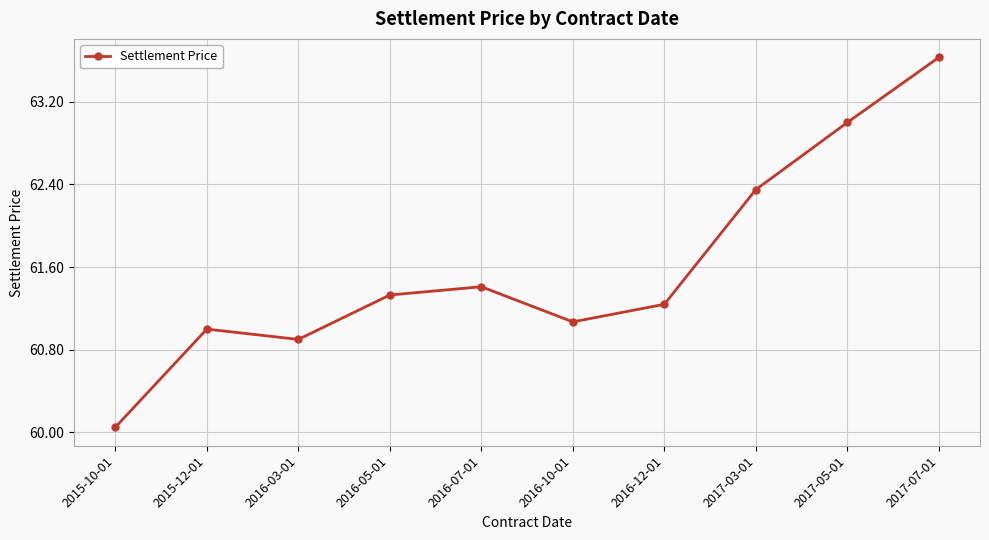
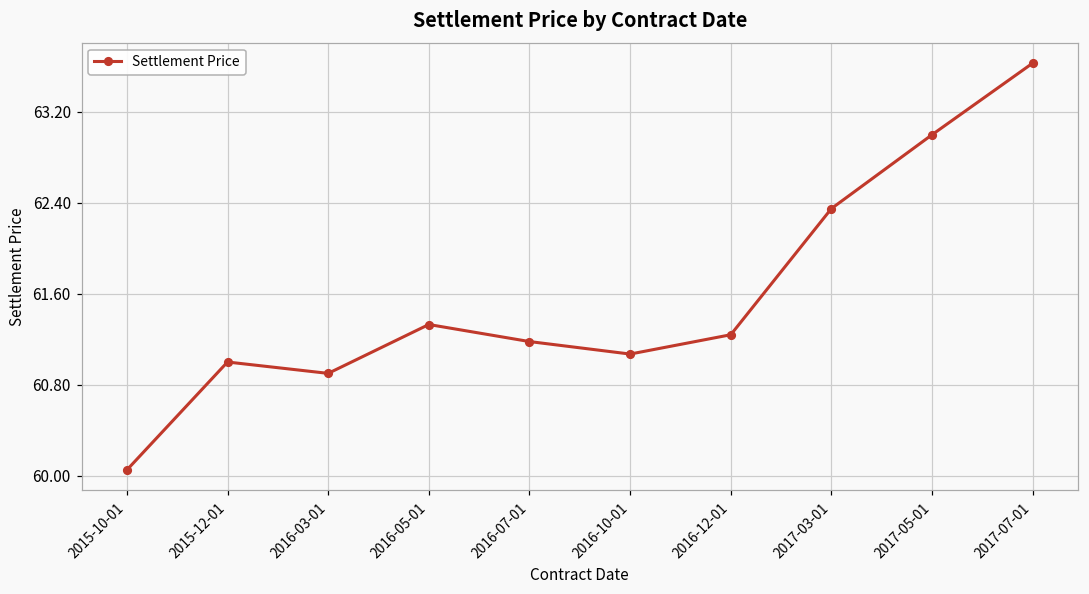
  {
    "2015-10-01": 60.05,
    "2015-12-01": 61.00,
    "2016-03-01": 60.90,
    "2016-05-01": 61.33,
-   "2016-07-01": 61.41,
+   "2016-07-01": 61.18,
    "2016-10-01": 61.07,
    "2016-12-01": 61.24,
    "2017-03-01": 62.35,
    "2017-05-01": 63.00,
    "2017-07-01": 63.63
  }
